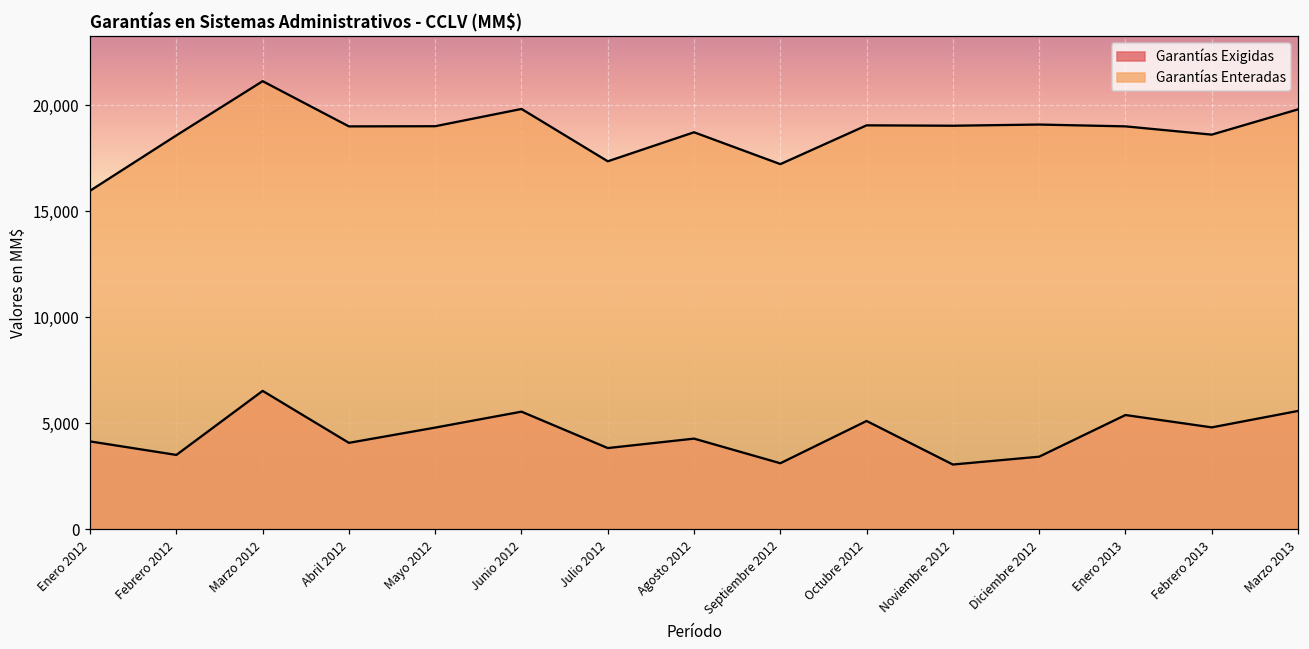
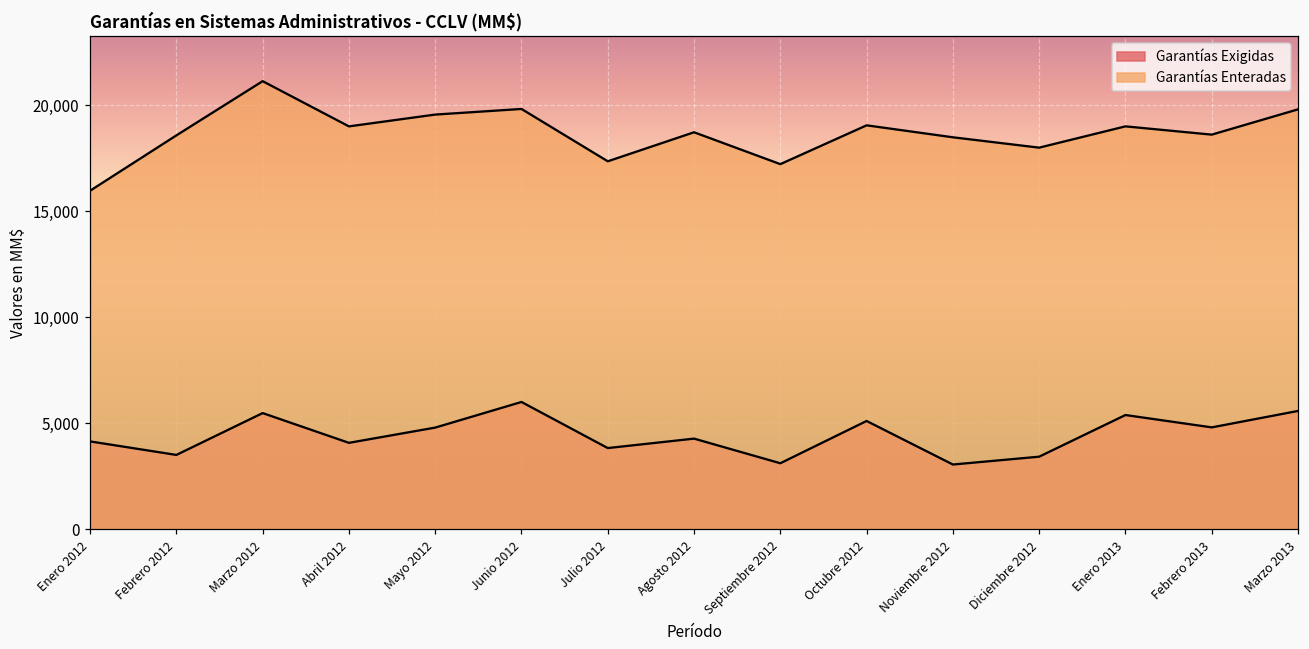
  {
    "Garantías Exigidas": {
      "Enero 2012": "4,100",
      "Febrero 2012": "3,500",
-     "Marzo 2012": "6,500",
+     "Marzo 2012": "5,500",
      "Abril 2012": "4,100",
      "Mayo 2012": "4,800",
-     "Junio 2012": "5,500",
+     "Junio 2012": "6,000",
      "Julio 2012": "3,800",
      "Agosto 2012": "4,300",
      "Septiembre 2012": "3,100",
      "Octubre 2012": "5,100",
      "Noviembre 2012": "3,100",
      "Diciembre 2012": "3,400",
      "Enero 2013": "5,400",
      "Febrero 2013": "4,800",
      "Marzo 2013": "5,600"
    },
    "Garantías Enteradas": {
      "Enero 2012": "16,000",
      "Febrero 2012": "18,600",
      "Marzo 2012": "21,100",
      "Abril 2012": "19,000",
-     "Mayo 2012": "19,000",
+     "Mayo 2012": "19,600",
      "Junio 2012": "19,800",
      "Julio 2012": "17,400",
      "Agosto 2012": "18,700",
      "Septiembre 2012": "17,200",
      "Octubre 2012": "19,000",
-     "Noviembre 2012": "19,000",
-     "Diciembre 2012": "19,100",
+     "Noviembre 2012": "18,500",
+     "Diciembre 2012": "18,000",
      "Enero 2013": "19,000",
      "Febrero 2013": "18,600",
      "Marzo 2013": "19,800"
    }
  }
